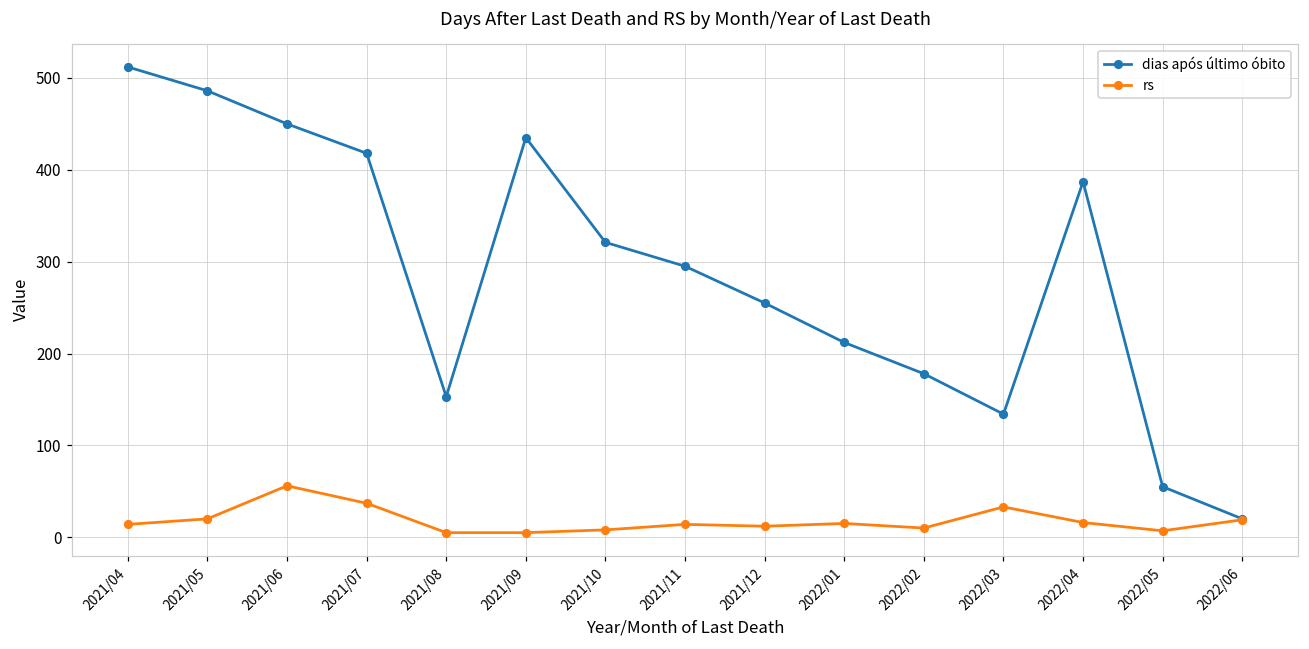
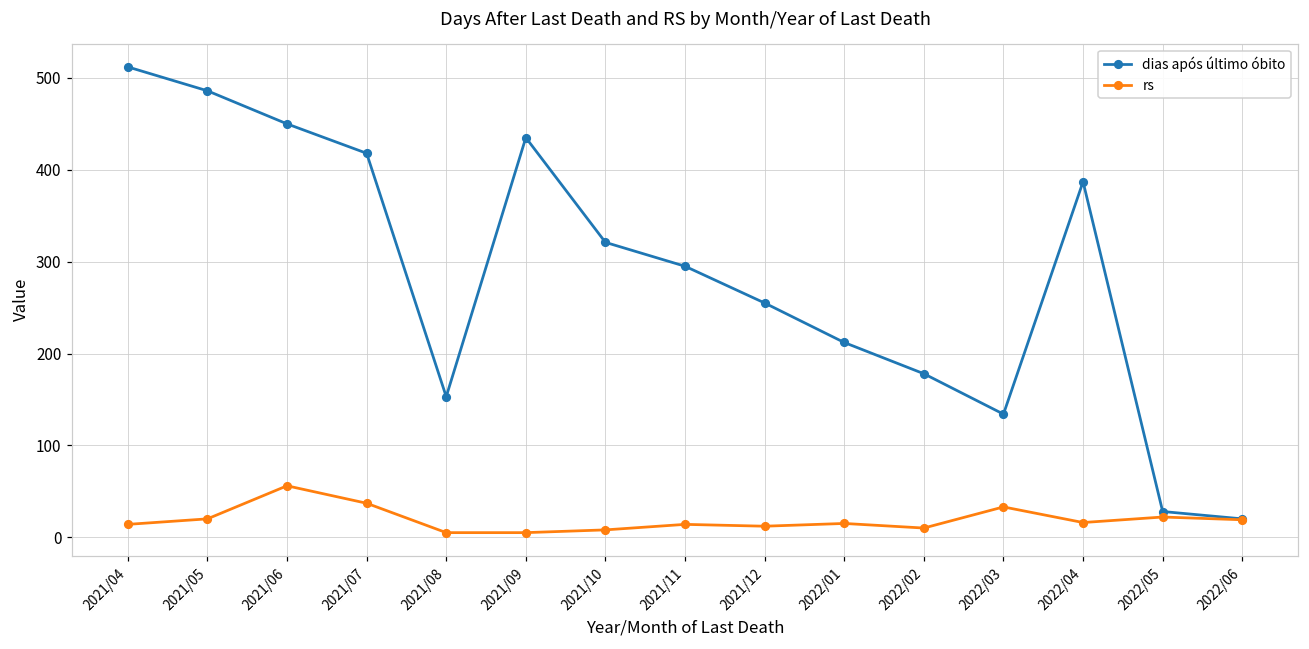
  {
    "dias após último óbito": {
      "2021/04": 510,
      "2021/05": 490,
      "2021/06": 450,
      "2021/07": 420,
      "2021/08": 150,
      "2021/09": 440,
      "2021/10": 320,
      "2021/11": 300,
      "2021/12": 260,
      "2022/01": 210,
      "2022/02": 180,
      "2022/03": 130,
      "2022/04": 390,
-     "2022/05": 60
+     "2022/05": 30
    },
    "rs": {
      "2021/04": 10,
      "2021/05": 20,
      "2021/06": 60,
      "2021/07": 40,
      "2021/08": 10,
      "2021/09": 10,
      "2021/10": 10,
      "2021/11": 10,
      "2021/12": 10,
      "2022/01": 20,
      "2022/02": 10,
      "2022/03": 30,
      "2022/04": 20,
-     "2022/05": 10
+     "2022/05": 20
    }
  }
